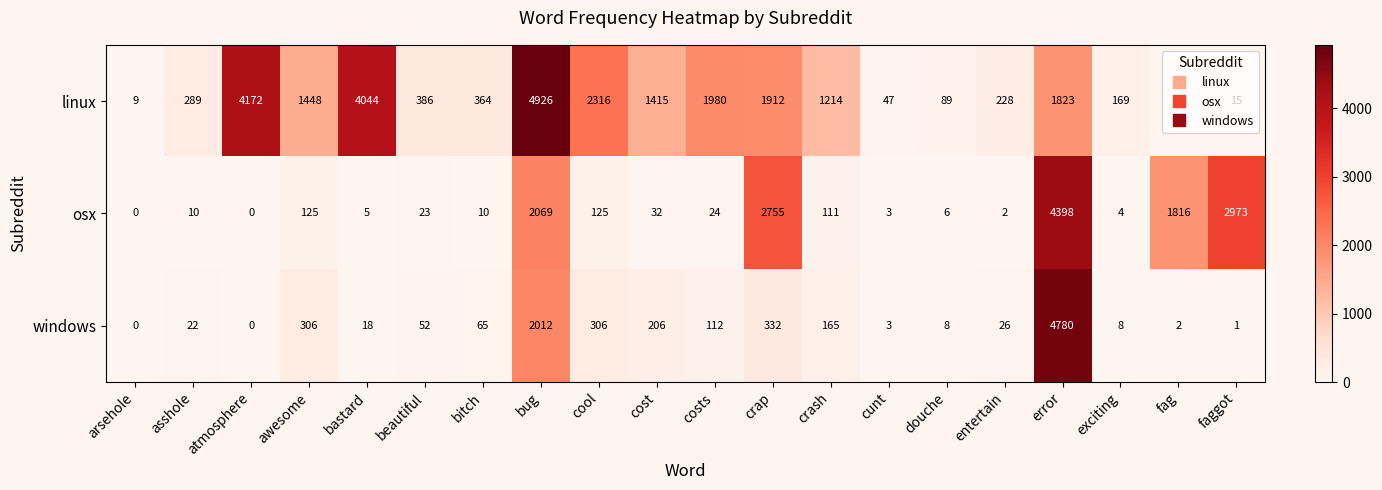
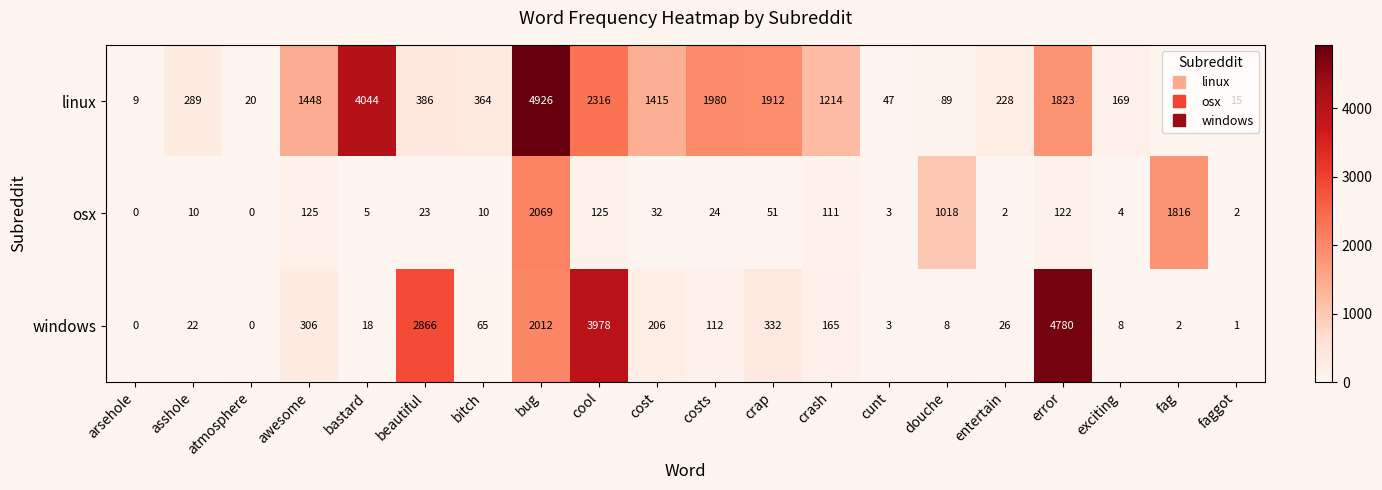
  {
    "linux": {
      "arsehole": 9,
      "asshole": 289,
-     "atmosphere": 4172,
+     "atmosphere": 20,
      "awesome": 1448,
      "bastard": 4044,
      "beautiful": 386,
      "bitch": 364,
      "bug": 4926,
      "cool": 2316,
      "cost": 1415,
      "costs": 1980,
      "crap": 1912,
      "crash": 1214,
      "cunt": 47,
      "douche": 89,
      "entertain": 228,
      "error": 1823,
      "exciting": 169
    },
    "osx": {
      "arsehole": 0,
      "asshole": 10,
      "atmosphere": 0,
      "awesome": 125,
      "bastard": 5,
      "beautiful": 23,
      "bitch": 10,
      "bug": 2069,
      "cool": 125,
      "cost": 32,
      "costs": 24,
-     "crap": 2755,
+     "crap": 51,
      "crash": 111,
      "cunt": 3,
-     "douche": 6,
+     "douche": 1018,
      "entertain": 2,
-     "error": 4398,
+     "error": 122,
      "exciting": 4,
      "fag": 1816,
-     "faggot": 2973
+     "faggot": 2
    },
    "windows": {
      "arsehole": 0,
      "asshole": 22,
      "atmosphere": 0,
      "awesome": 306,
      "bastard": 18,
-     "beautiful": 52,
+     "beautiful": 2866,
      "bitch": 65,
      "bug": 2012,
-     "cool": 306,
+     "cool": 3978,
      "cost": 206,
      "costs": 112,
      "crap": 332,
      "crash": 165,
      "cunt": 3,
      "douche": 8,
      "entertain": 26,
      "error": 4780,
      "exciting": 8,
      "fag": 2,
      "faggot": 1
    }
  }
